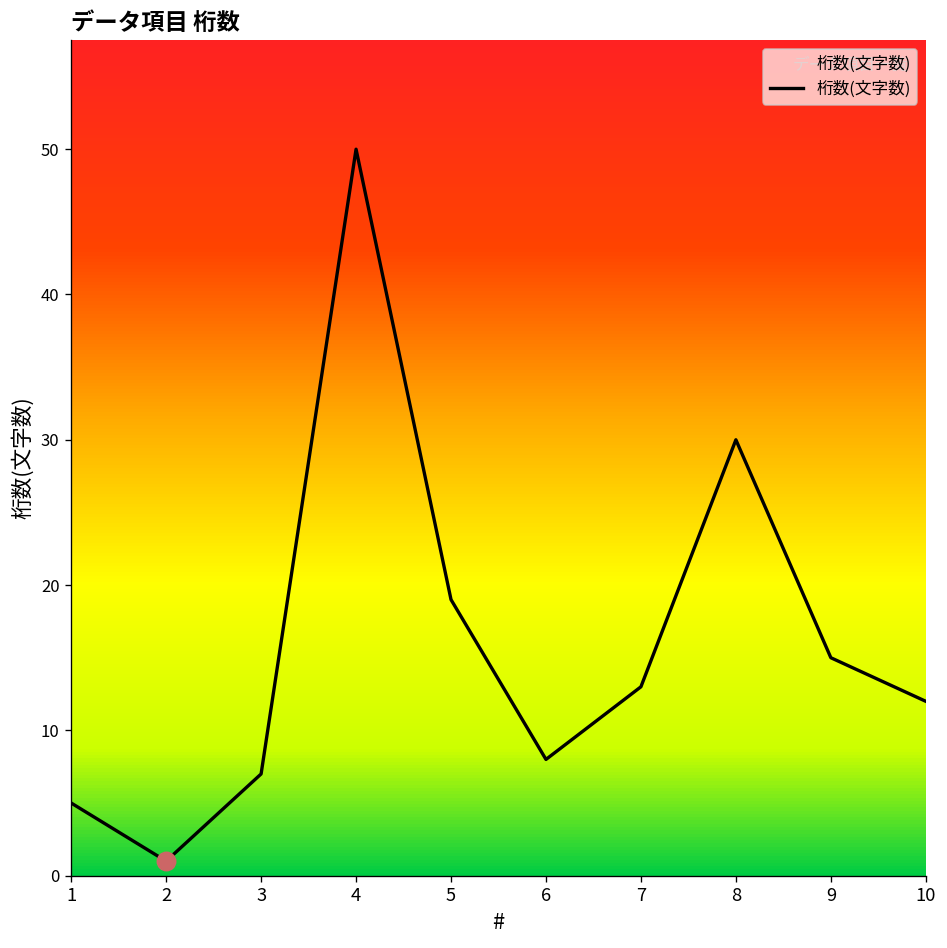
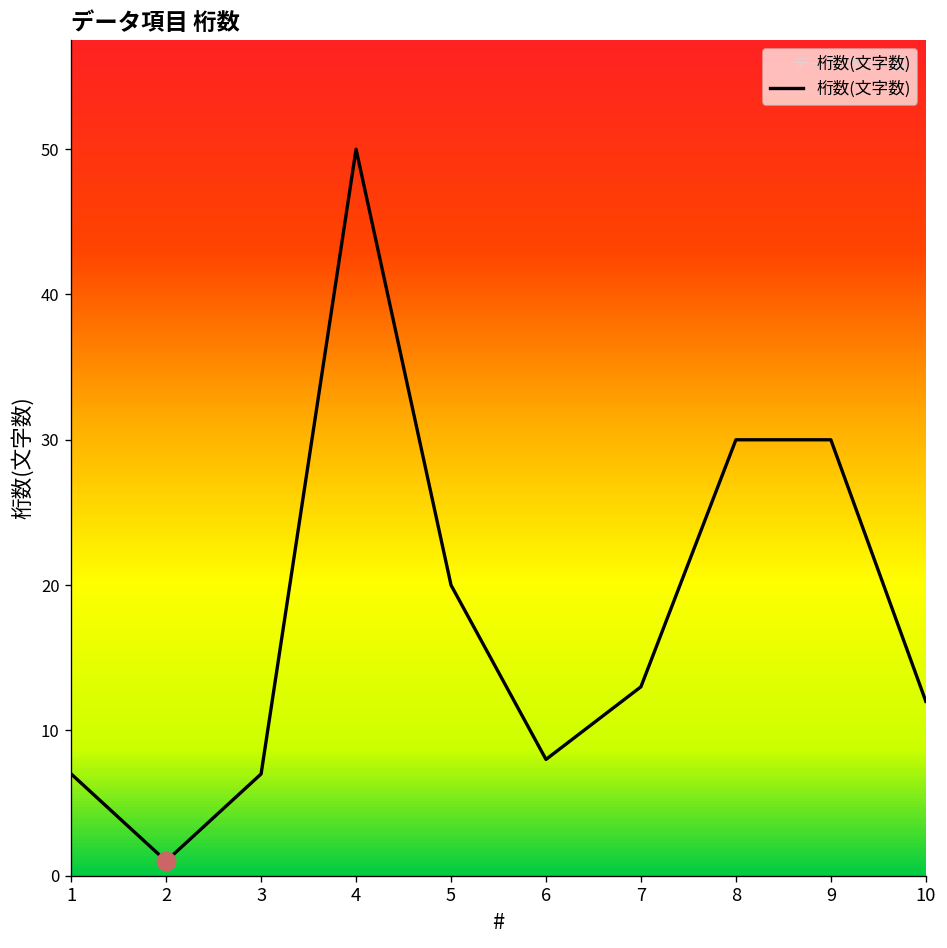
  {
    "桁数(文字数)": {
-     "1": 5,
+     "1": 7,
      "3": 7,
      "4": 50,
-     "5": 19,
+     "5": 20,
      "6": 8,
      "7": 13,
      "8": 30,
-     "9": 15,
+     "9": 30,
      "10": 12
    }
  }
